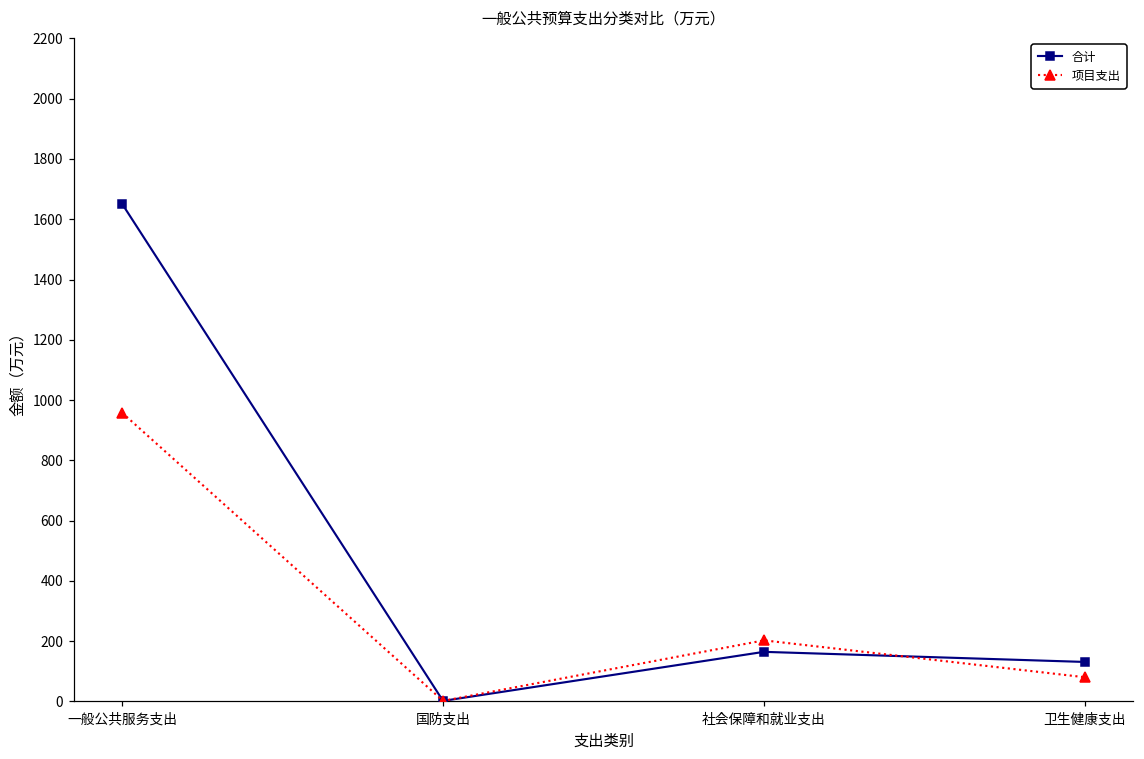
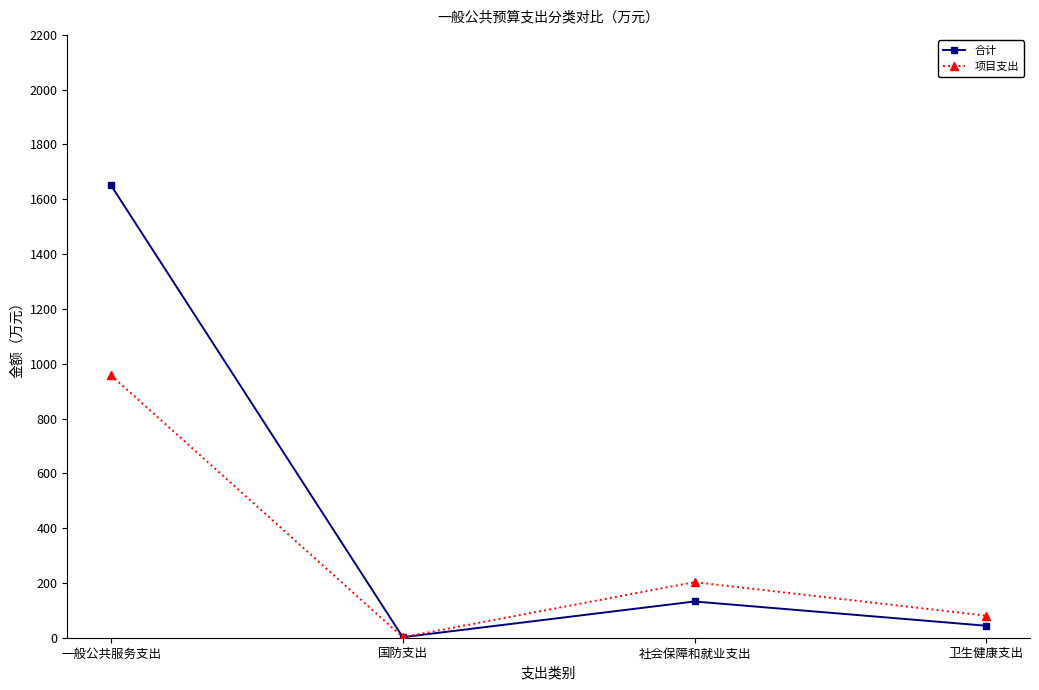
  {
    "合计": {
      "一般公共服务支出": 1650,
-     "社会保障和就业支出": 160,
-     "卫生健康支出": 130
+     "社会保障和就业支出": 130,
+     "卫生健康支出": 40
    },
    "项目支出": {
      "一般公共服务支出": 960,
      "社会保障和就业支出": 200,
      "卫生健康支出": 80
    }
  }
